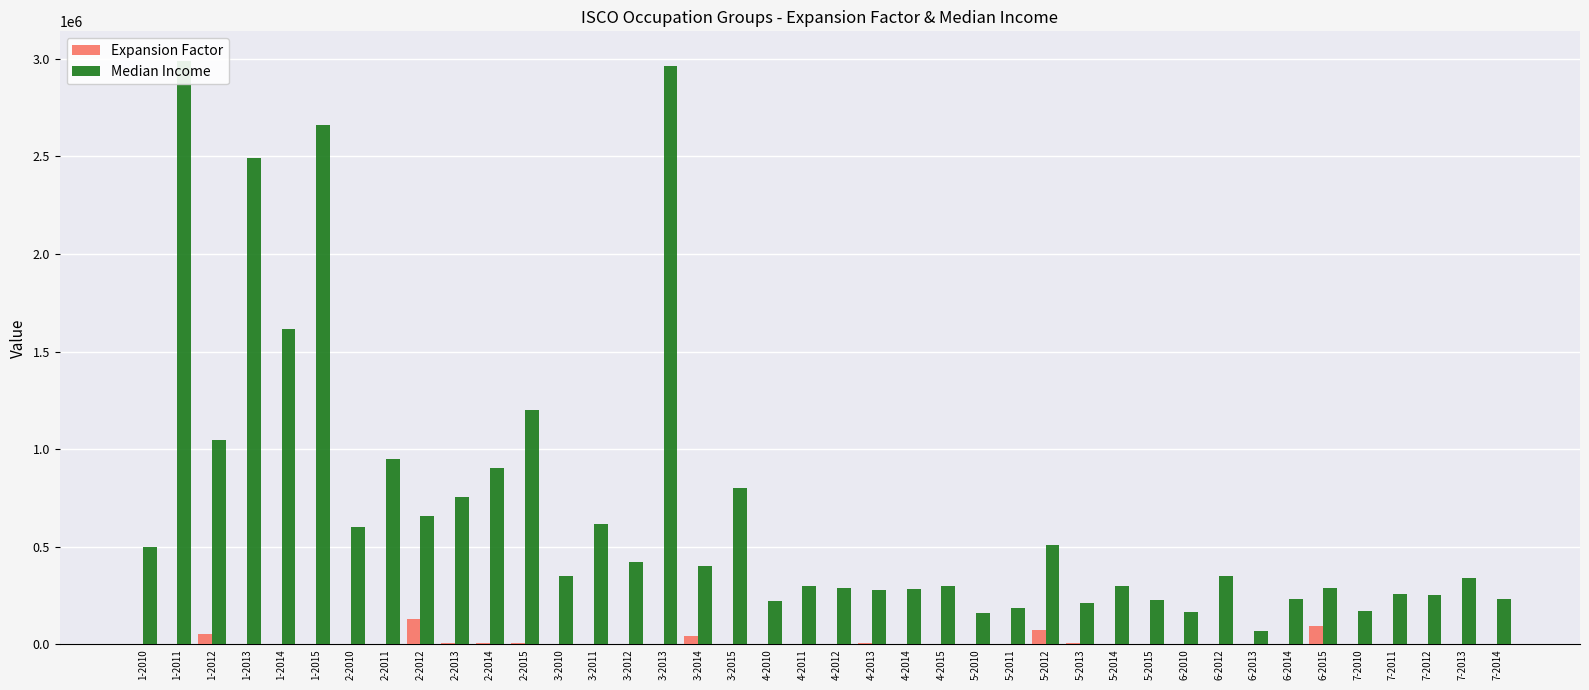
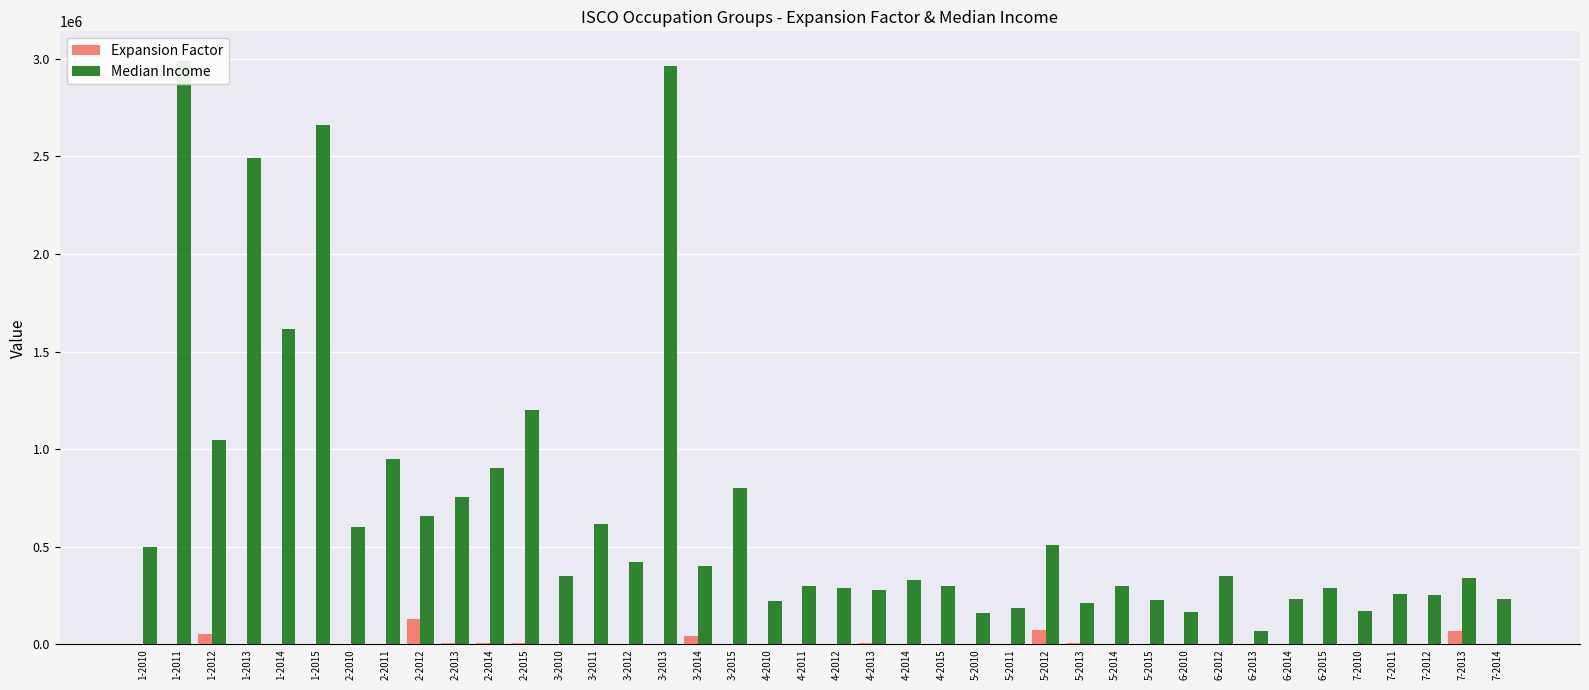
  {
    "Expansion Factor": {
      "1-2012": 50000,
      "2-2012": 130000,
      "3-2014": 40000,
      "5-2012": 70000,
-     "6-2015": 90000,
-     "7-2013": 0
+     "6-2015": 0,
+     "7-2013": 70000
    },
    "Median Income": {
      "1-2010": 500000,
      "1-2012": 1040000,
      "1-2013": 2490000,
      "1-2014": 1620000,
      "1-2015": 2660000,
      "2-2010": 600000,
      "2-2011": 950000,
      "2-2012": 660000,
      "2-2013": 750000,
      "2-2014": 910000,
      "2-2015": 1200000,
      "3-2010": 350000,
      "3-2011": 610000,
      "3-2012": 420000,
      "3-2013": 2960000,
      "3-2014": 400000,
      "3-2015": 800000,
      "4-2010": 220000,
      "4-2011": 300000,
      "4-2012": 290000,
      "4-2013": 280000,
-     "4-2014": 280000,
+     "4-2014": 330000,
      "4-2015": 300000,
      "5-2010": 160000,
      "5-2011": 190000,
      "5-2012": 510000,
      "5-2013": 210000,
      "5-2014": 300000,
      "5-2015": 230000,
      "6-2010": 170000,
      "6-2012": 350000,
      "6-2013": 70000,
      "6-2014": 230000,
      "6-2015": 290000,
      "7-2010": 170000,
      "7-2011": 260000,
      "7-2012": 250000,
      "7-2013": 340000,
      "7-2014": 240000
    }
  }
